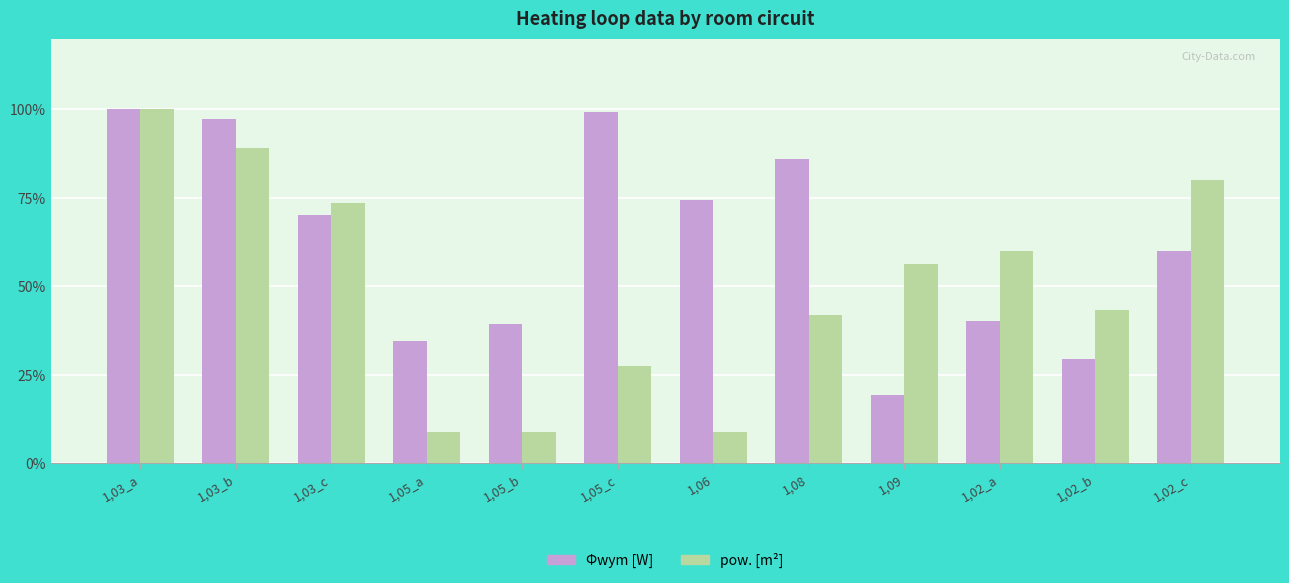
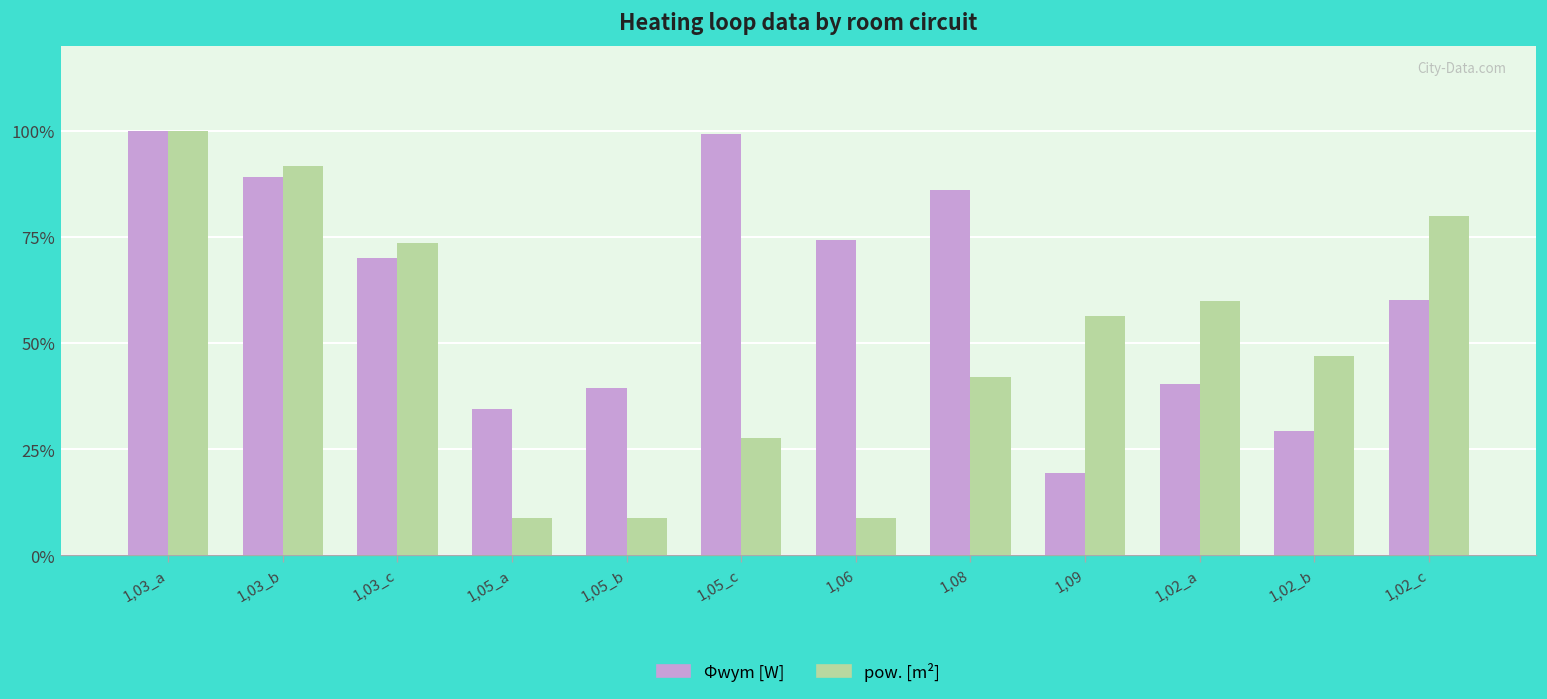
  {
    "Φwym [W]": {
      "1,03_a": "100%",
-     "1,03_b": "97%",
+     "1,03_b": "89%",
      "1,03_c": "70%",
      "1,05_a": "34%",
      "1,05_b": "39%",
      "1,05_c": "99%",
      "1,06": "74%",
      "1,08": "86%",
      "1,09": "19%",
      "1,02_a": "40%",
      "1,02_b": "29%",
      "1,02_c": "60%"
    },
    "pow. [m²]": {
      "1,03_a": "100%",
-     "1,03_b": "89%",
+     "1,03_b": "92%",
      "1,03_c": "74%",
      "1,05_a": "9%",
      "1,05_b": "9%",
      "1,05_c": "28%",
      "1,06": "9%",
      "1,08": "42%",
      "1,09": "56%",
      "1,02_a": "60%",
-     "1,02_b": "43%",
+     "1,02_b": "47%",
      "1,02_c": "80%"
    }
  }
